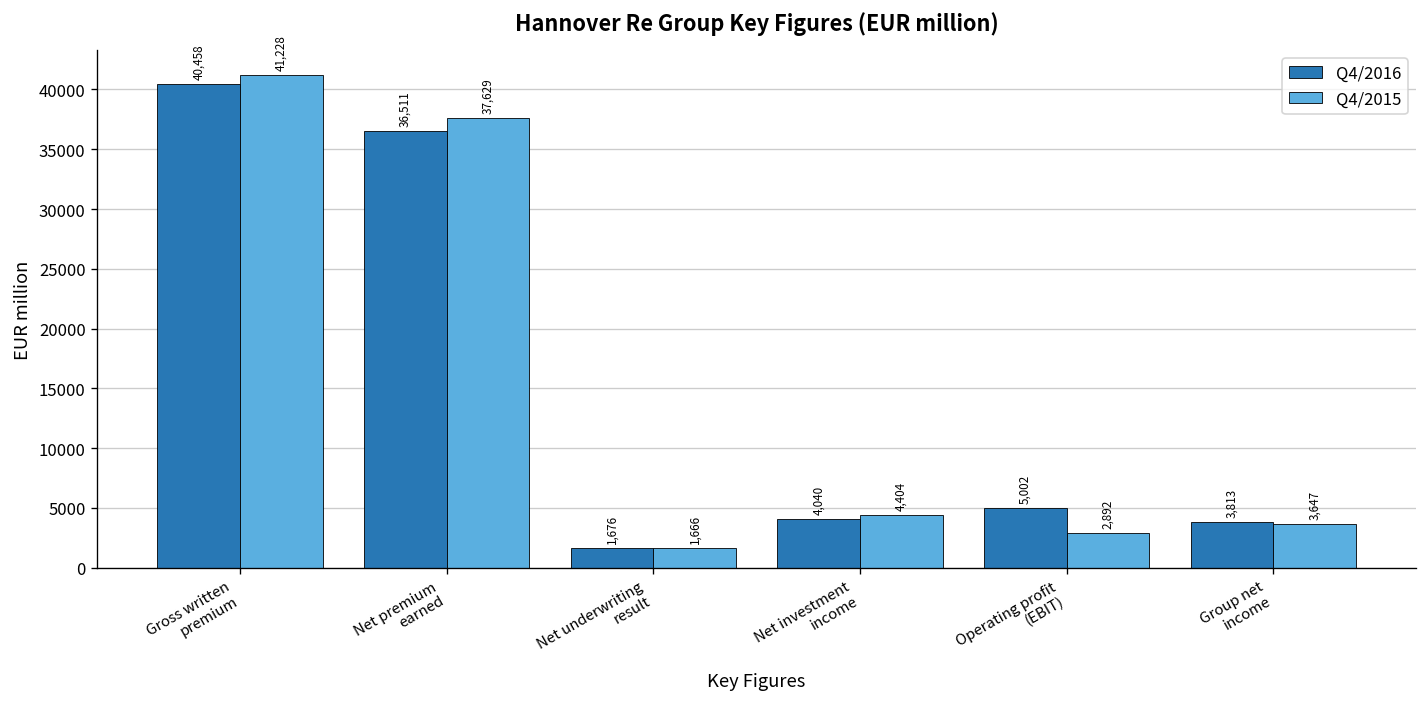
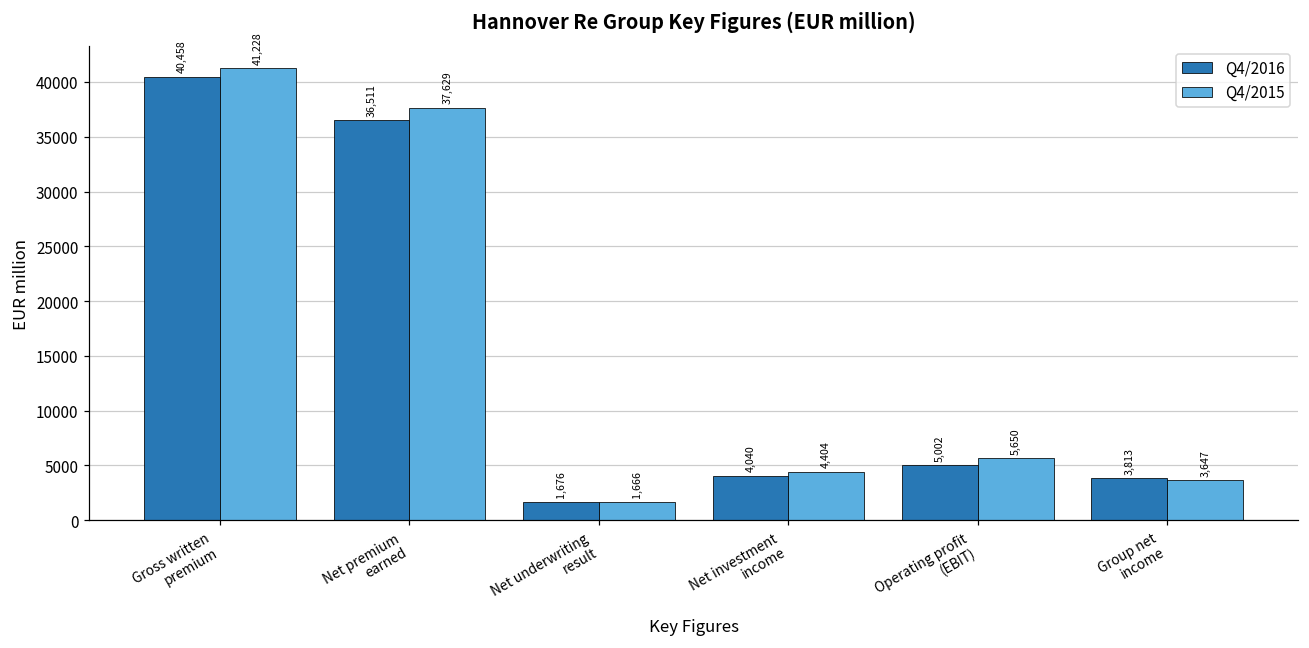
  {
    "Q4/2016": {
      "Gross written premium": "40,458",
      "Net premium earned": "36,511",
      "Net underwriting result": "1,676",
      "Net investment income": "4,040",
      "Operating profit (EBIT)": "5,002",
      "Group net income": "3,813"
    },
    "Q4/2015": {
      "Gross written premium": "41,228",
      "Net premium earned": "37,629",
      "Net underwriting result": "1,666",
      "Net investment income": "4,404",
-     "Operating profit (EBIT)": "2,892",
+     "Operating profit (EBIT)": "5,650",
      "Group net income": "3,647"
    }
  }
